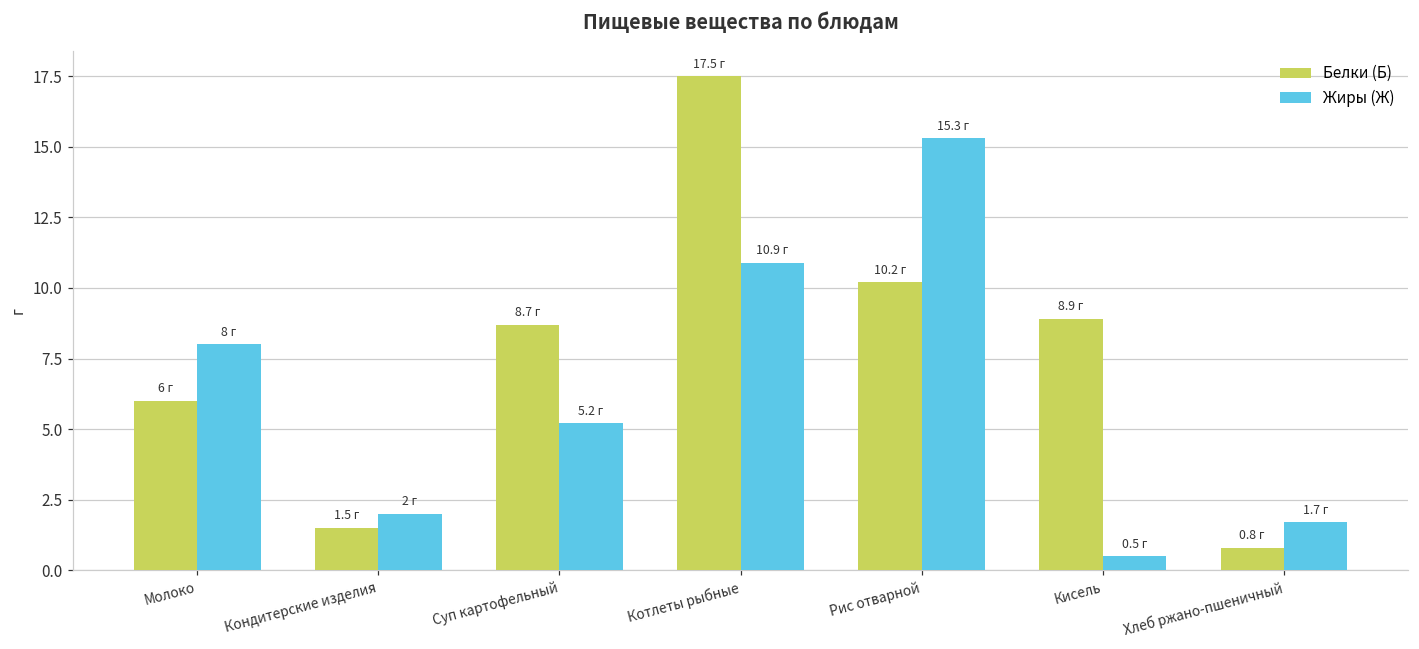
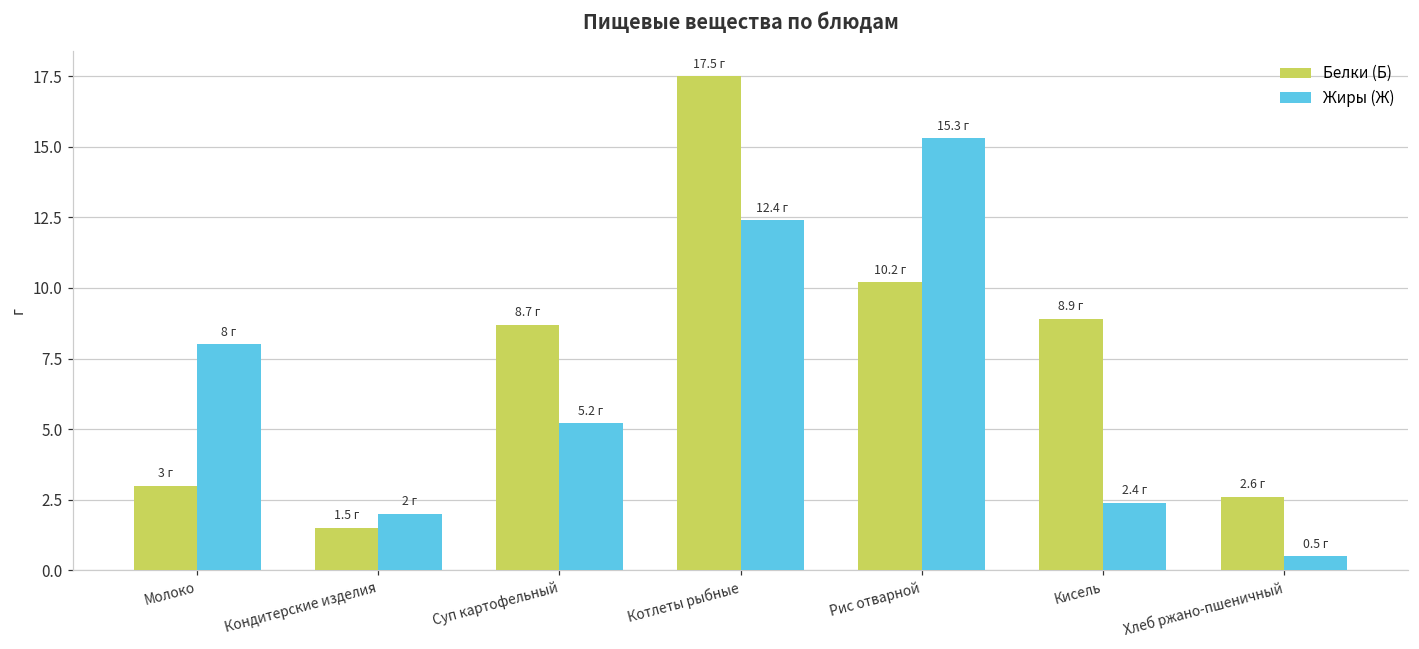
  {
    "Белки (Б)": {
-     "Молоко": 6,
+     "Молоко": 3,
      "Кондитерские изделия": 1.5,
      "Суп картофельный": 8.7,
      "Котлеты рыбные": 17.5,
      "Рис отварной": 10.2,
      "Кисель": 8.9,
-     "Хлеб ржано-пшеничный": 0.8
+     "Хлеб ржано-пшеничный": 2.6
    },
    "Жиры (Ж)": {
      "Молоко": 8,
      "Кондитерские изделия": 2,
      "Суп картофельный": 5.2,
-     "Котлеты рыбные": 10.9,
+     "Котлеты рыбные": 12.4,
      "Рис отварной": 15.3,
-     "Кисель": 0.5,
-     "Хлеб ржано-пшеничный": 1.7
+     "Кисель": 2.4,
+     "Хлеб ржано-пшеничный": 0.5
    }
  }
